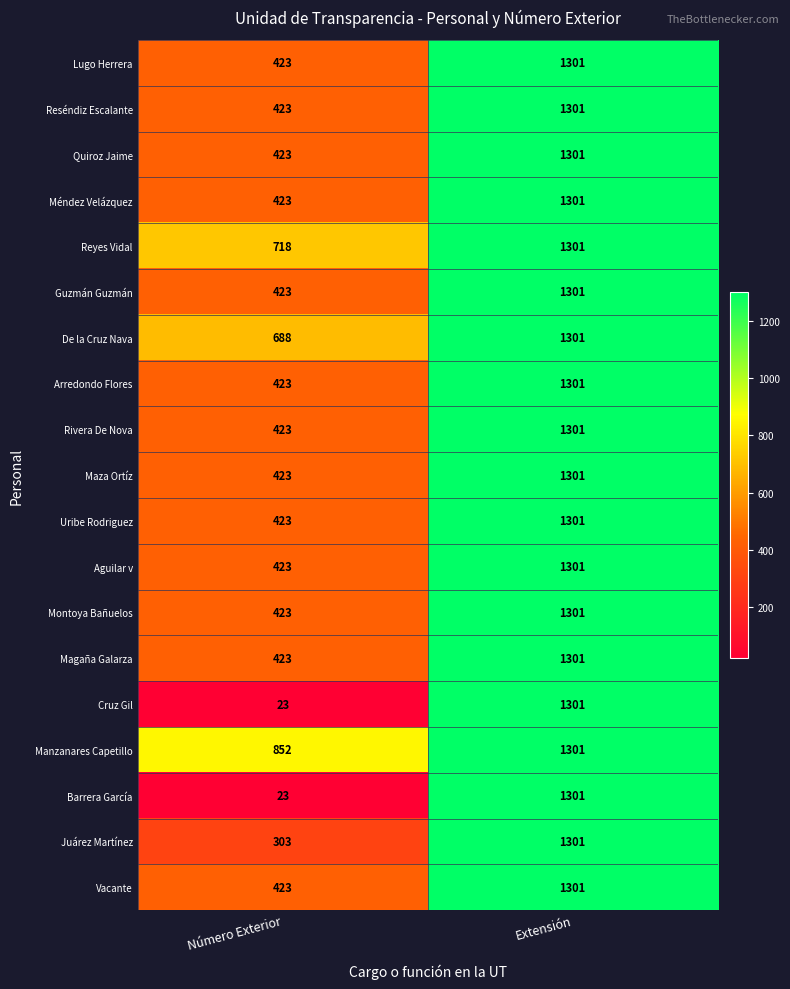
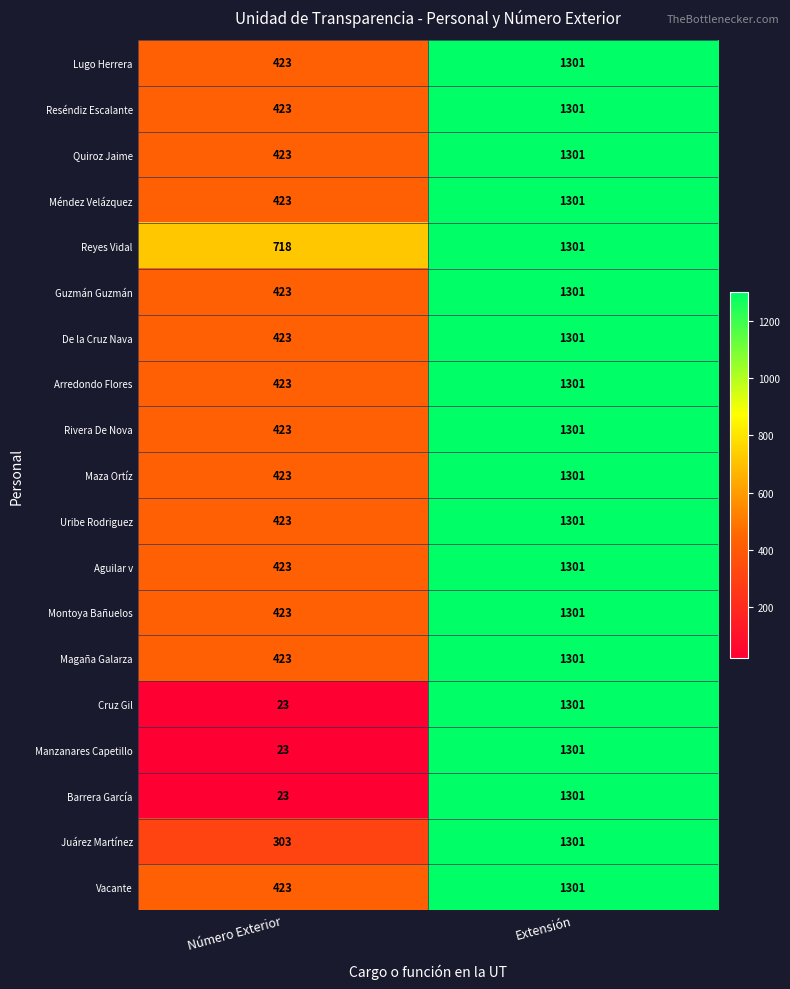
  {
    "Lugo Herrera": {
      "Número Exterior": 423,
      "Extensión": 1301
    },
    "Reséndiz Escalante": {
      "Número Exterior": 423,
      "Extensión": 1301
    },
    "Quiroz Jaime": {
      "Número Exterior": 423,
      "Extensión": 1301
    },
    "Méndez Velázquez": {
      "Número Exterior": 423,
      "Extensión": 1301
    },
    "Reyes Vidal": {
      "Número Exterior": 718,
      "Extensión": 1301
    },
    "Guzmán Guzmán": {
      "Número Exterior": 423,
      "Extensión": 1301
    },
    "De la Cruz Nava": {
-     "Número Exterior": 688,
+     "Número Exterior": 423,
      "Extensión": 1301
    },
    "Arredondo Flores": {
      "Número Exterior": 423,
      "Extensión": 1301
    },
    "Rivera De Nova": {
      "Número Exterior": 423,
      "Extensión": 1301
    },
    "Maza Ortíz": {
      "Número Exterior": 423,
      "Extensión": 1301
    },
    "Uribe Rodriguez": {
      "Número Exterior": 423,
      "Extensión": 1301
    },
    "Aguilar v": {
      "Número Exterior": 423,
      "Extensión": 1301
    },
    "Montoya Bañuelos": {
      "Número Exterior": 423,
      "Extensión": 1301
    },
    "Magaña Galarza": {
      "Número Exterior": 423,
      "Extensión": 1301
    },
    "Cruz Gil": {
      "Número Exterior": 23,
      "Extensión": 1301
    },
    "Manzanares Capetillo": {
-     "Número Exterior": 852,
+     "Número Exterior": 23,
      "Extensión": 1301
    },
    "Barrera García": {
      "Número Exterior": 23,
      "Extensión": 1301
    },
    "Juárez Martínez": {
      "Número Exterior": 303,
      "Extensión": 1301
    },
    "Vacante": {
      "Número Exterior": 423,
      "Extensión": 1301
    }
  }
